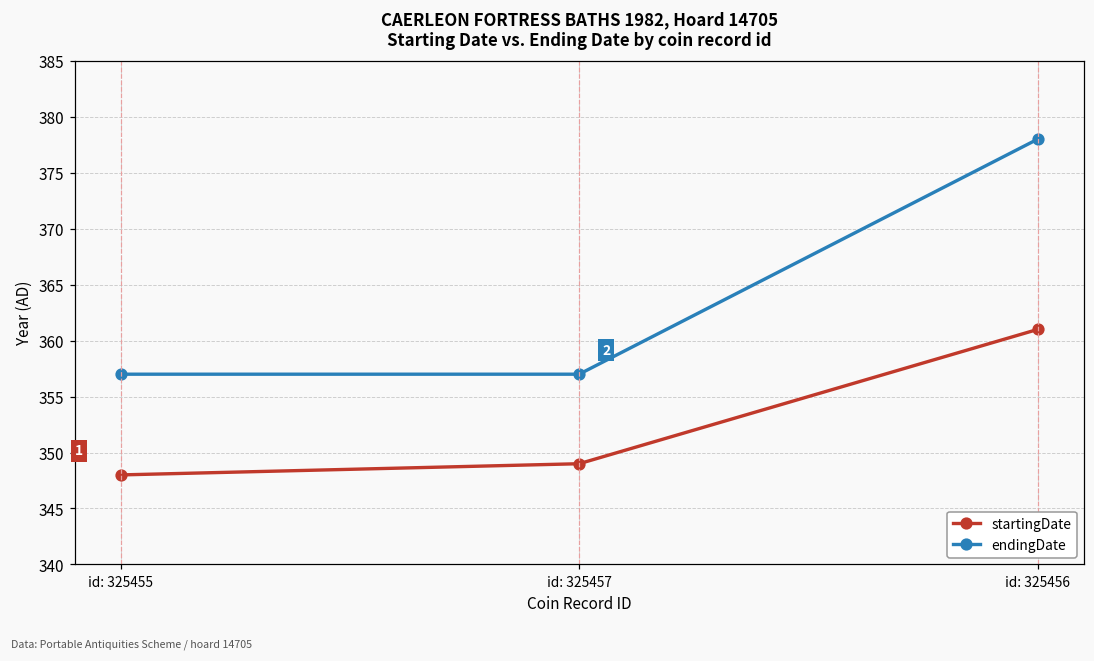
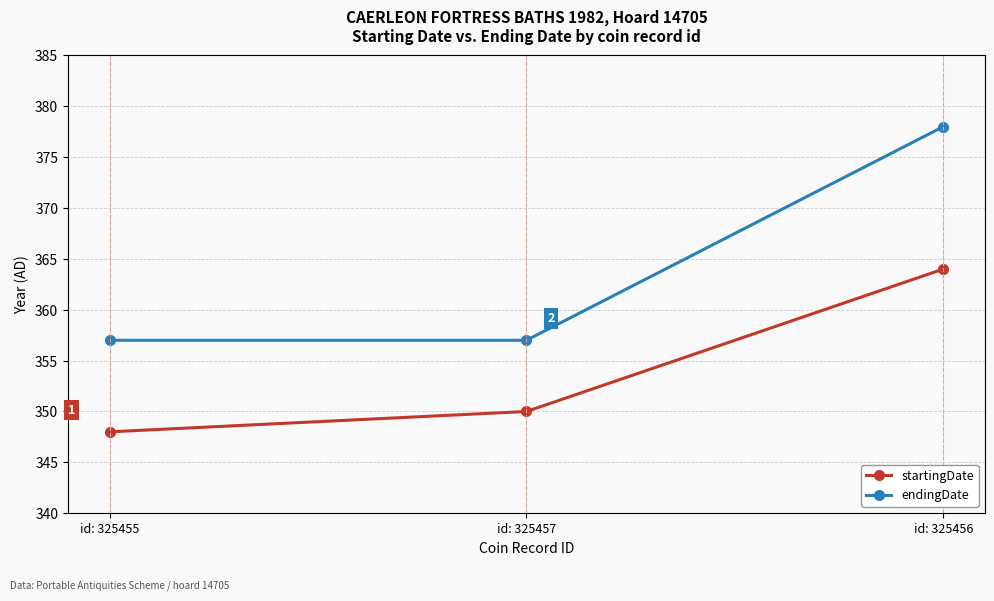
  {
    "startingDate": {
      "id: 325455": 348,
-     "id: 325457": 349,
-     "id: 325456": 361
+     "id: 325457": 350,
+     "id: 325456": 364
    },
    "endingDate": {
      "id: 325455": 357,
      "id: 325457": 357,
      "id: 325456": 378
    }
  }
